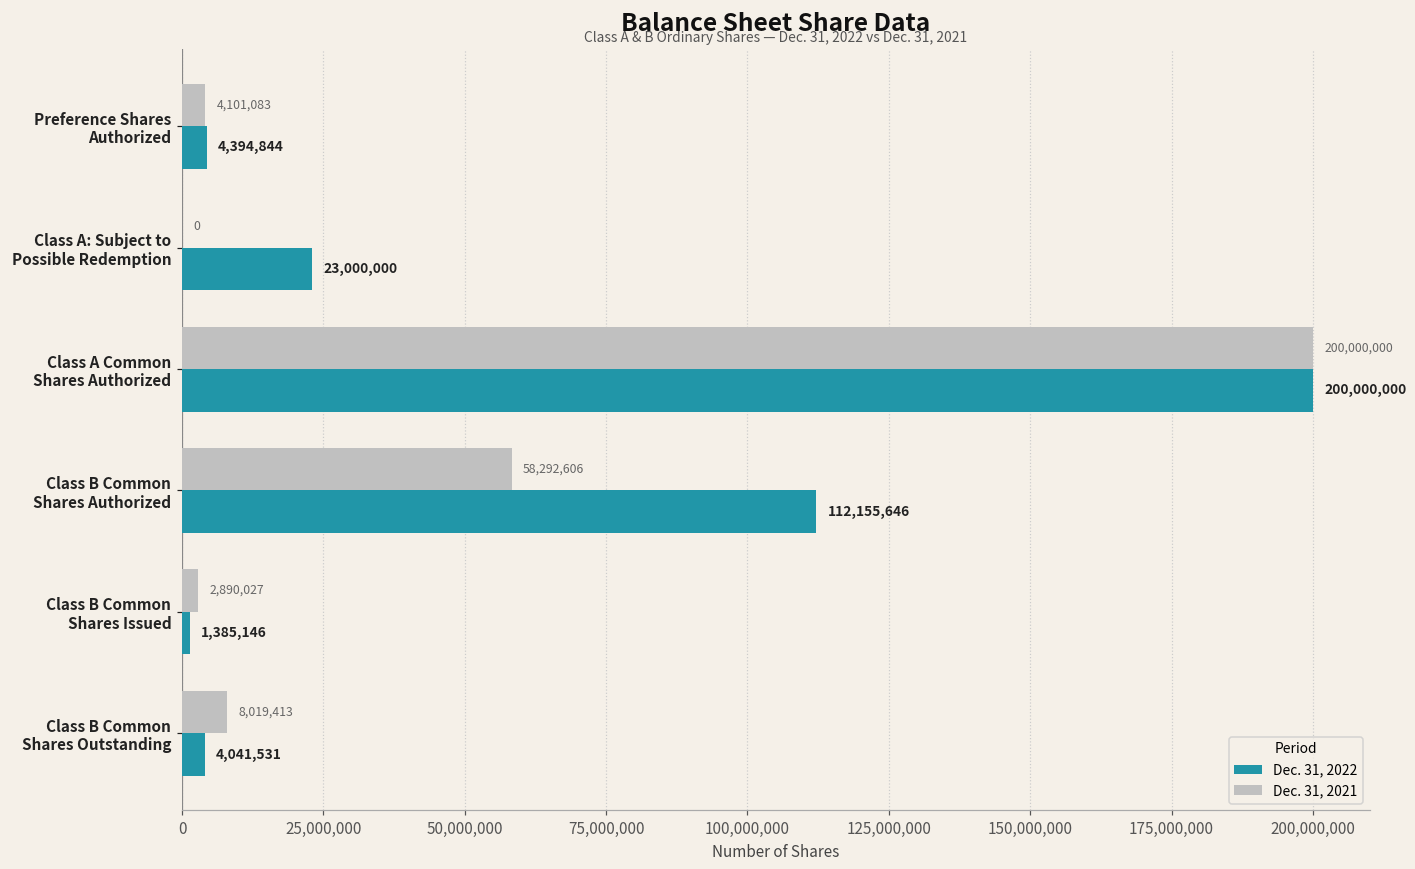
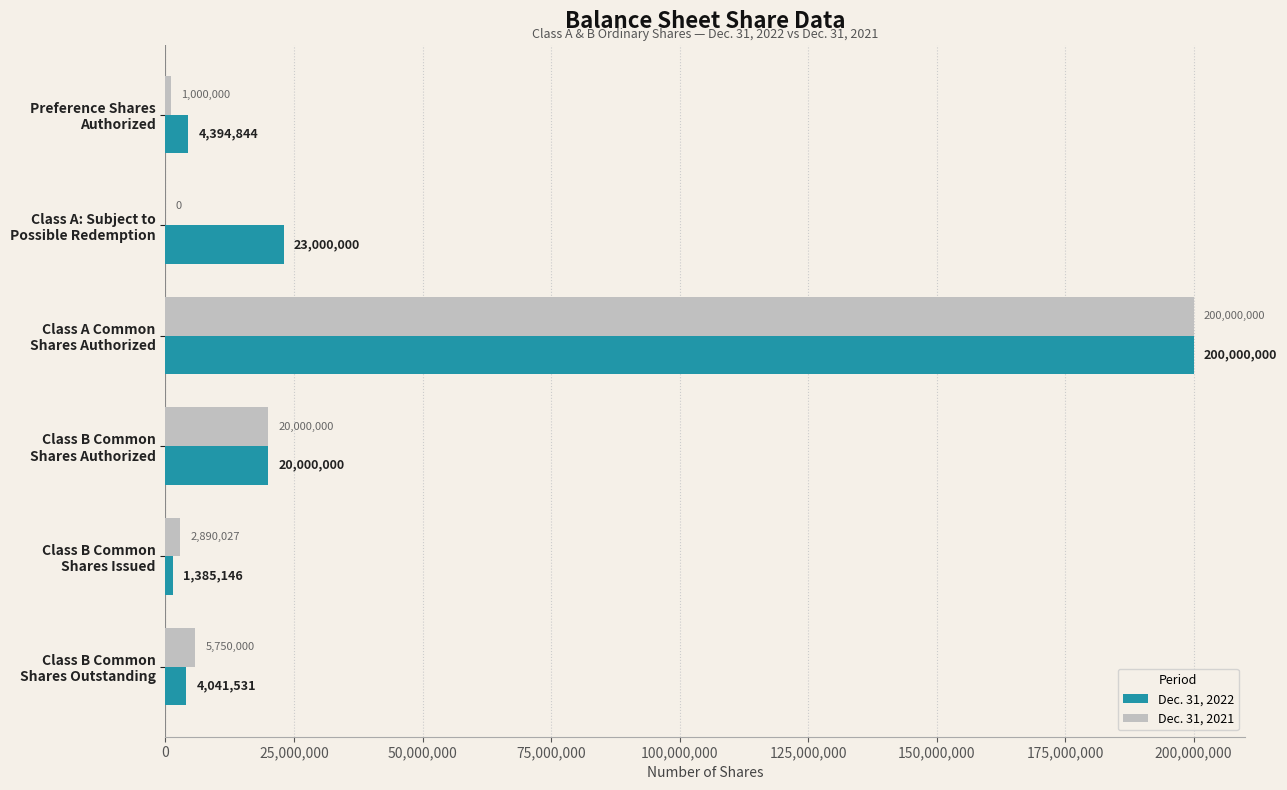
  {
    "Dec. 31, 2022": {
      "Preference Shares Authorized": "4,394,844",
      "Class A: Subject to Possible Redemption": "23,000,000",
      "Class A Common Shares Authorized": "200,000,000",
-     "Class B Common Shares Authorized": "112,155,646",
+     "Class B Common Shares Authorized": "20,000,000",
      "Class B Common Shares Issued": "1,385,146",
      "Class B Common Shares Outstanding": "4,041,531"
    },
    "Dec. 31, 2021": {
-     "Preference Shares Authorized": "4,101,083",
+     "Preference Shares Authorized": "1,000,000",
      "Class A: Subject to Possible Redemption": "0",
      "Class A Common Shares Authorized": "200,000,000",
-     "Class B Common Shares Authorized": "58,292,606",
+     "Class B Common Shares Authorized": "20,000,000",
      "Class B Common Shares Issued": "2,890,027",
-     "Class B Common Shares Outstanding": "8,019,413"
+     "Class B Common Shares Outstanding": "5,750,000"
    }
  }
